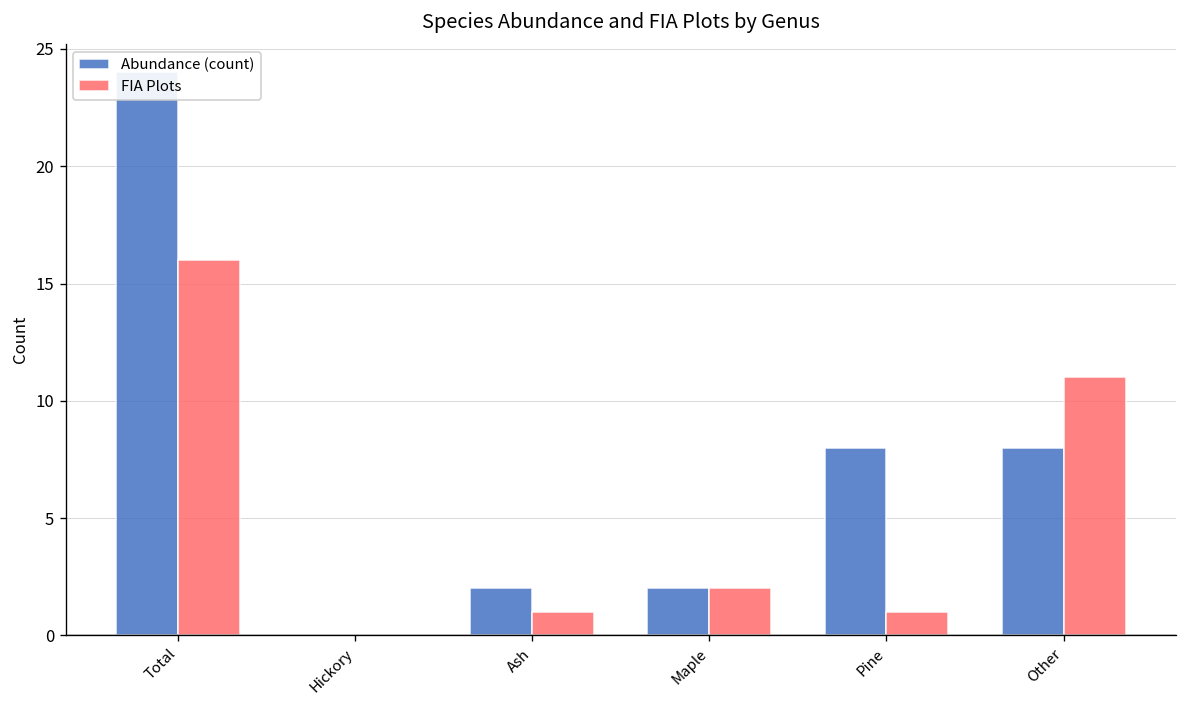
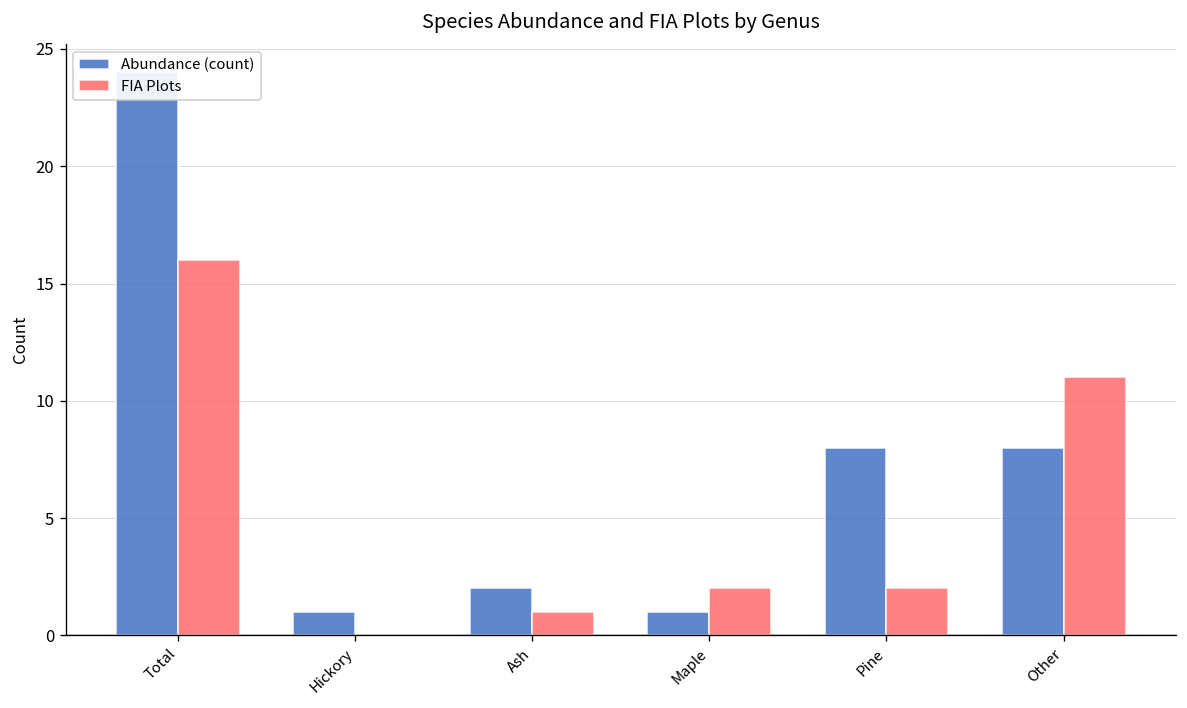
  {
    "Abundance (count)": {
-     "Hickory": 0,
+     "Hickory": 1,
      "Ash": 2,
-     "Maple": 2,
+     "Maple": 1,
      "Pine": 8,
      "Other": 8
    },
    "FIA Plots": {
      "Total": 16,
      "Hickory": 0,
      "Ash": 1,
      "Maple": 2,
-     "Pine": 1,
+     "Pine": 2,
      "Other": 11
    }
  }
